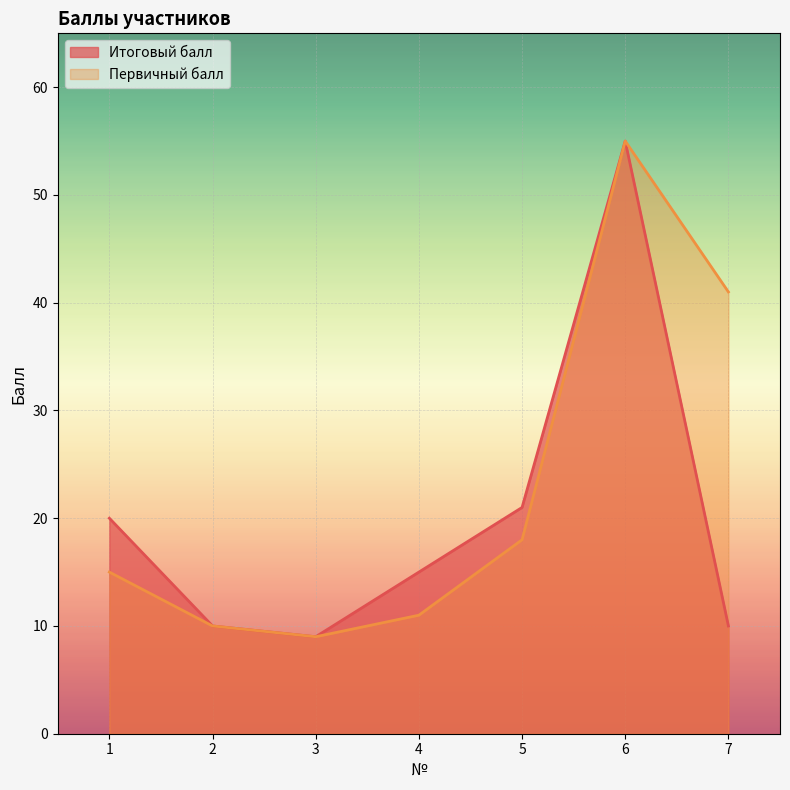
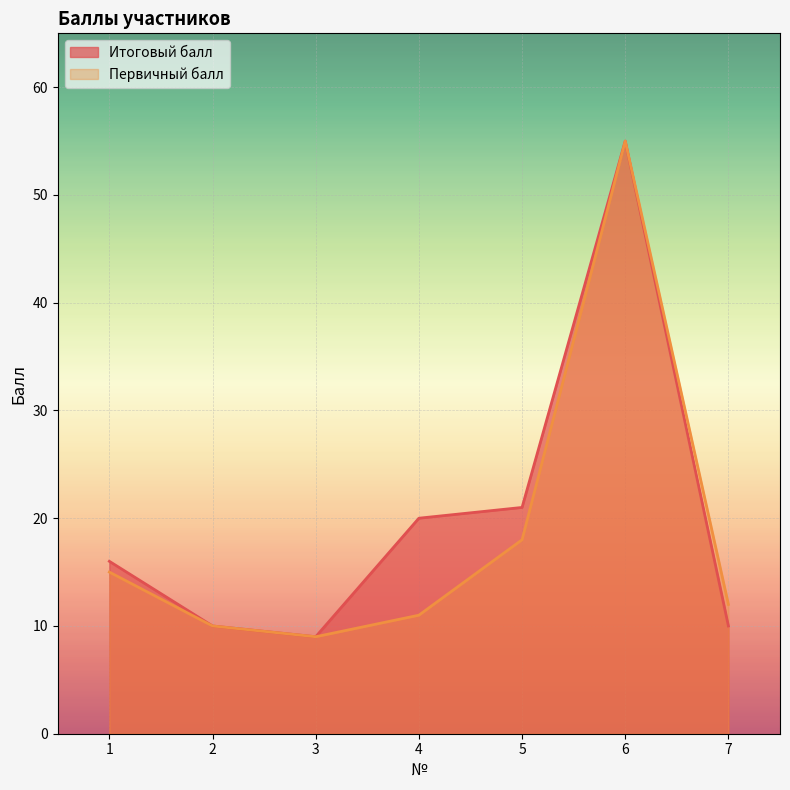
  {
    "Итоговый балл": {
-     "1": 20,
-     "4": 15,
+     "1": 16,
+     "4": 20,
      "5": 21,
      "7": 10
    },
    "Первичный балл": {
      "1": 15,
      "4": 11,
      "5": 18,
-     "7": 41
+     "7": 12
    }
  }
